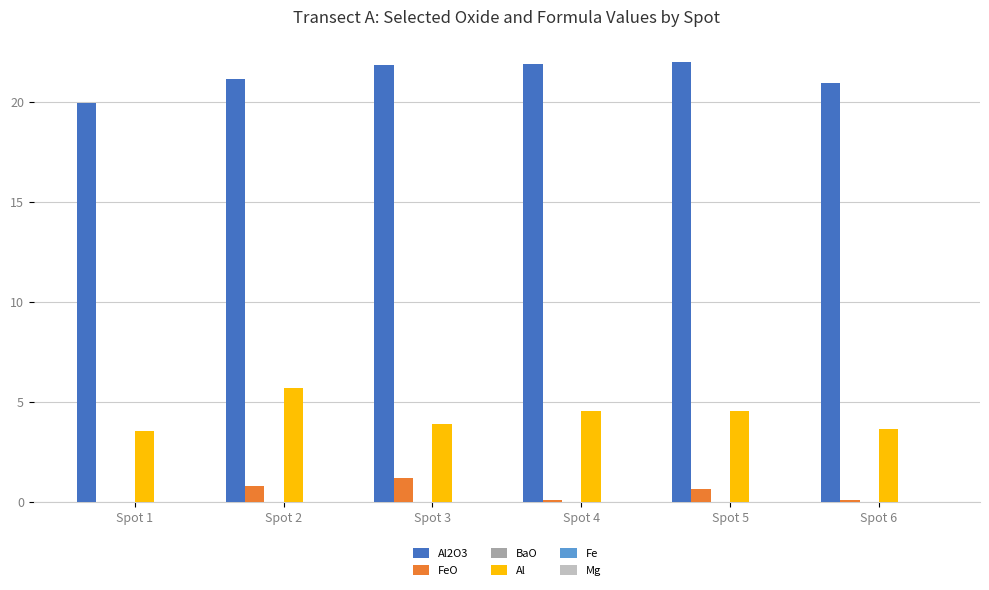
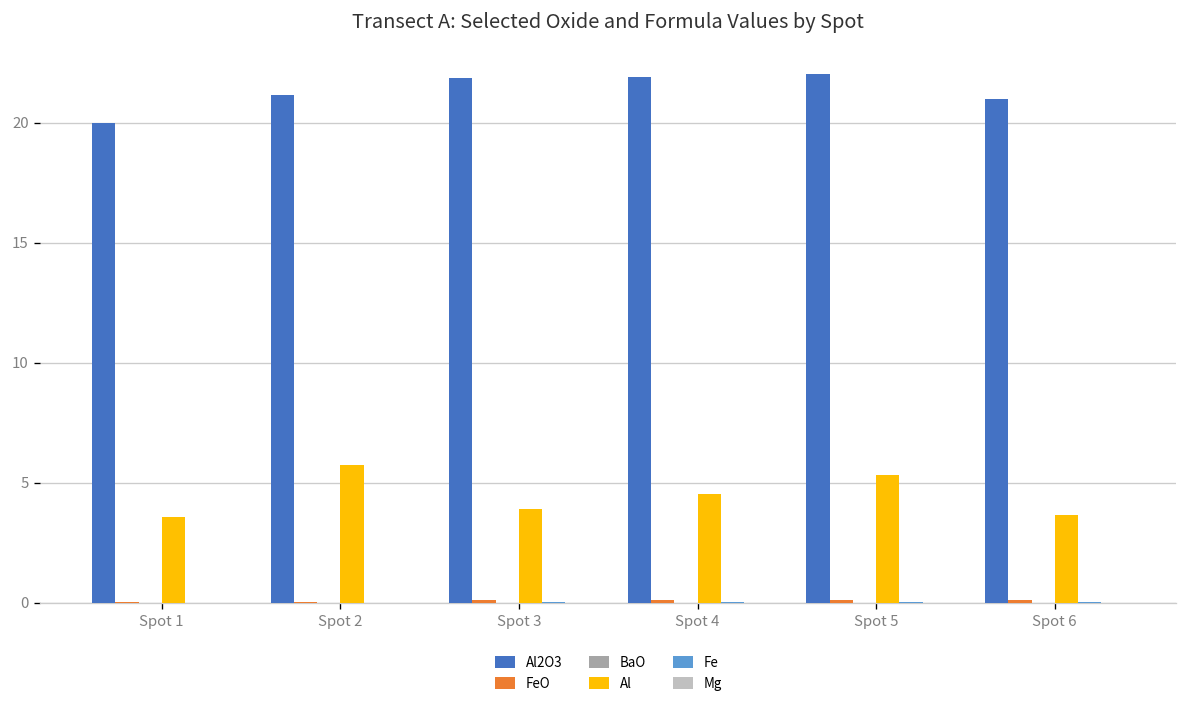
  {
    "FeO": {
-     "Spot 2": 0.8,
-     "Spot 3": 1.2,
-     "Spot 5": 0.6
+     "Spot 2": 0.1,
+     "Spot 3": 0.1,
+     "Spot 5": 0.1
    },
    "Al": {
      "Spot 1": 3.6,
      "Spot 2": 5.7,
      "Spot 3": 3.9,
      "Spot 4": 4.5,
-     "Spot 5": 4.6,
+     "Spot 5": 5.3,
      "Spot 6": 3.6
    }
  }
